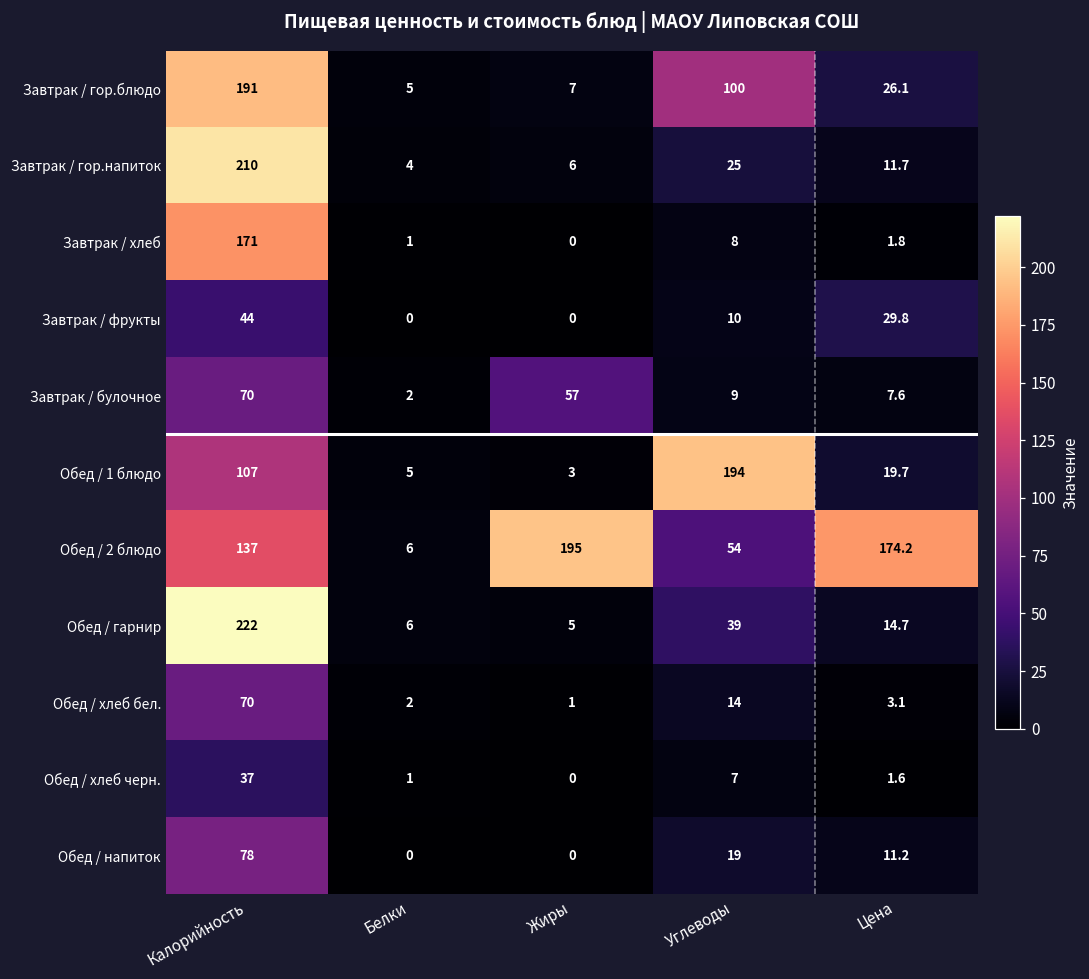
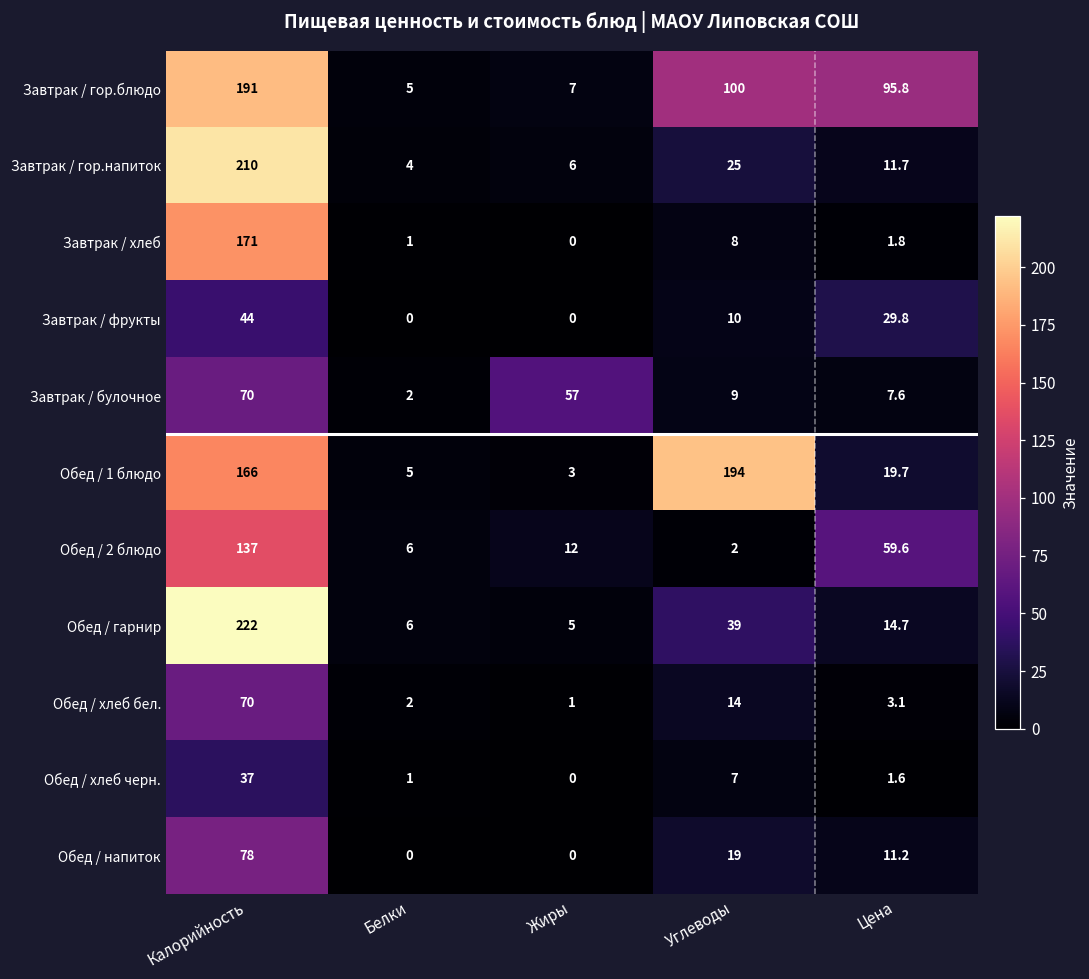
  {
    "Завтрак / гор.блюдо": {
      "Калорийность": 191,
      "Белки": 5,
      "Жиры": 7,
      "Углеводы": 100,
-     "Цена": 26.1
+     "Цена": 95.8
    },
    "Завтрак / гор.напиток": {
      "Калорийность": 210,
      "Белки": 4,
      "Жиры": 6,
      "Углеводы": 25,
      "Цена": 11.7
    },
    "Завтрак / хлеб": {
      "Калорийность": 171,
      "Белки": 1,
      "Жиры": 0,
      "Углеводы": 8,
      "Цена": 1.8
    },
    "Завтрак / фрукты": {
      "Калорийность": 44,
      "Белки": 0,
      "Жиры": 0,
      "Углеводы": 10,
      "Цена": 29.8
    },
    "Завтрак / булочное": {
      "Калорийность": 70,
      "Белки": 2,
      "Жиры": 57,
      "Углеводы": 9,
      "Цена": 7.6
    },
    "Обед / 1 блюдо": {
-     "Калорийность": 107,
+     "Калорийность": 166,
      "Белки": 5,
      "Жиры": 3,
      "Углеводы": 194,
      "Цена": 19.7
    },
    "Обед / 2 блюдо": {
      "Калорийность": 137,
      "Белки": 6,
-     "Жиры": 195,
-     "Углеводы": 54,
-     "Цена": 174.2
+     "Жиры": 12,
+     "Углеводы": 2,
+     "Цена": 59.6
    },
    "Обед / гарнир": {
      "Калорийность": 222,
      "Белки": 6,
      "Жиры": 5,
      "Углеводы": 39,
      "Цена": 14.7
    },
    "Обед / хлеб бел.": {
      "Калорийность": 70,
      "Белки": 2,
      "Жиры": 1,
      "Углеводы": 14,
      "Цена": 3.1
    },
    "Обед / хлеб черн.": {
      "Калорийность": 37,
      "Белки": 1,
      "Жиры": 0,
      "Углеводы": 7,
      "Цена": 1.6
    },
    "Обед / напиток": {
      "Калорийность": 78,
      "Белки": 0,
      "Жиры": 0,
      "Углеводы": 19,
      "Цена": 11.2
    }
  }
